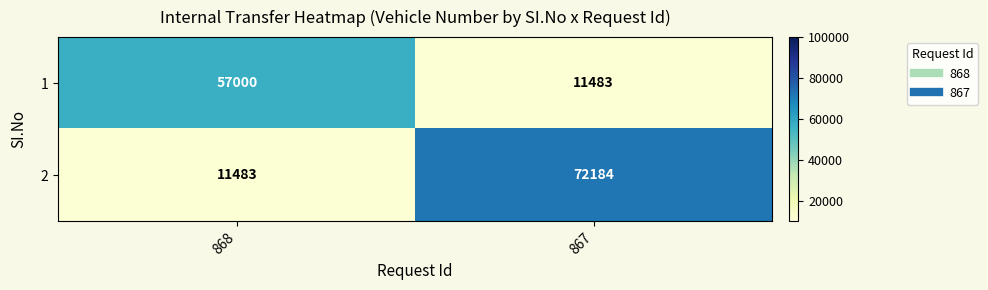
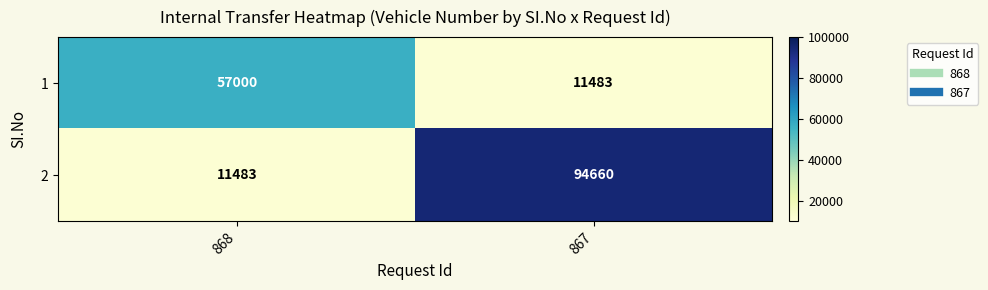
  {
    "1": {
      "868": 57000,
      "867": 11483
    },
    "2": {
      "868": 11483,
-     "867": 72184
+     "867": 94660
    }
  }
